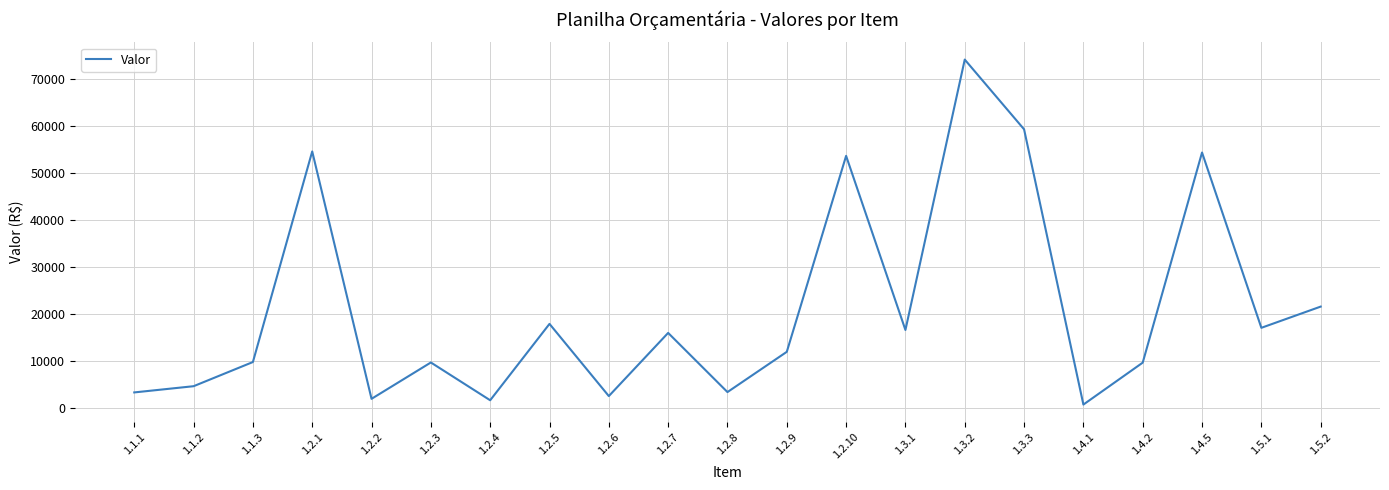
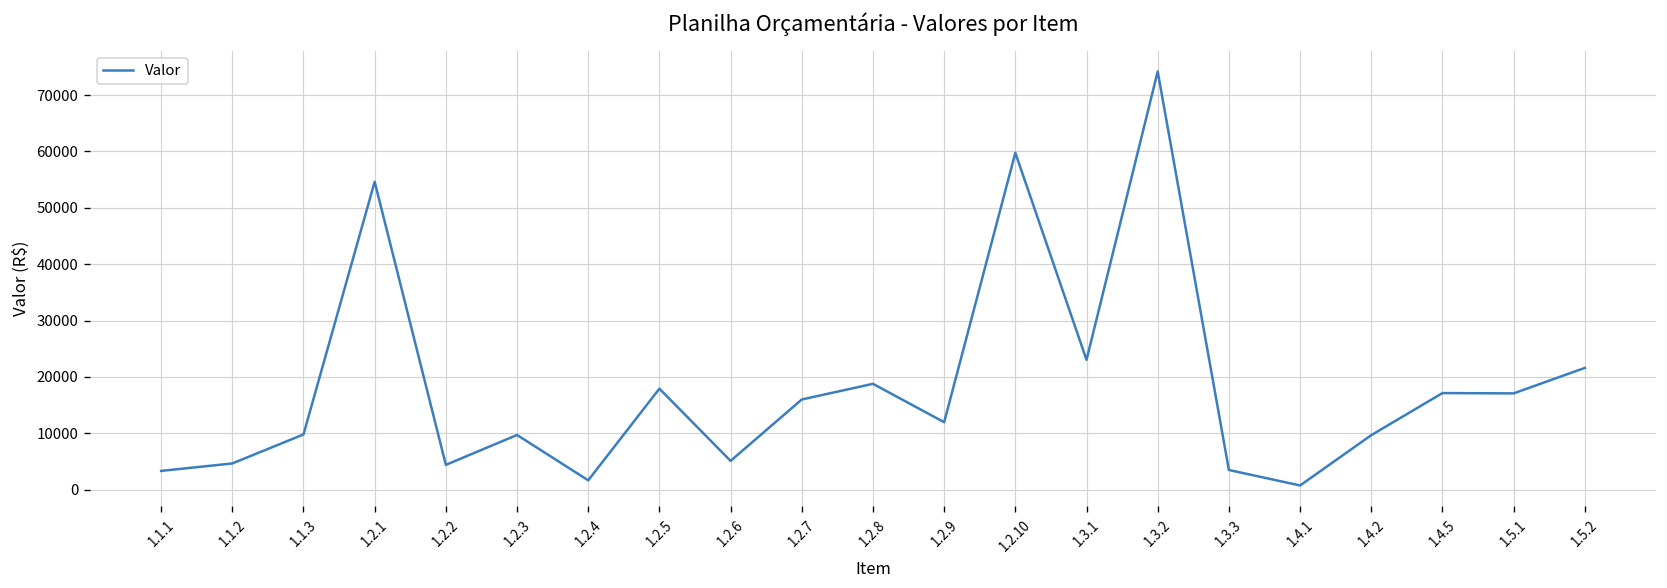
  {
    "1.1.1": 3000,
    "1.1.2": 5000,
    "1.1.3": 10000,
    "1.2.1": 55000,
-   "1.2.2": 2000,
+   "1.2.2": 4000,
    "1.2.3": 10000,
    "1.2.4": 2000,
    "1.2.5": 18000,
-   "1.2.6": 3000,
+   "1.2.6": 5000,
    "1.2.7": 16000,
-   "1.2.8": 3000,
+   "1.2.8": 19000,
    "1.2.9": 12000,
-   "1.2.10": 54000,
-   "1.3.1": 17000,
+   "1.2.10": 60000,
+   "1.3.1": 23000,
    "1.3.2": 74000,
-   "1.3.3": 59000,
+   "1.3.3": 3000,
    "1.4.1": 1000,
    "1.4.2": 10000,
-   "1.4.5": 54000,
+   "1.4.5": 17000,
    "1.5.1": 17000,
    "1.5.2": 22000
  }
